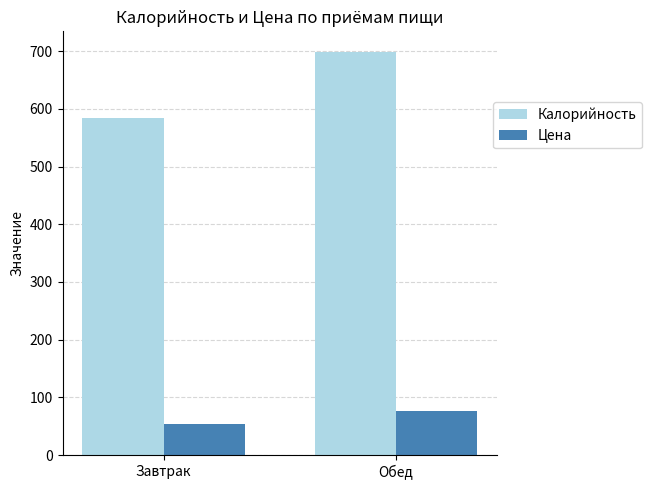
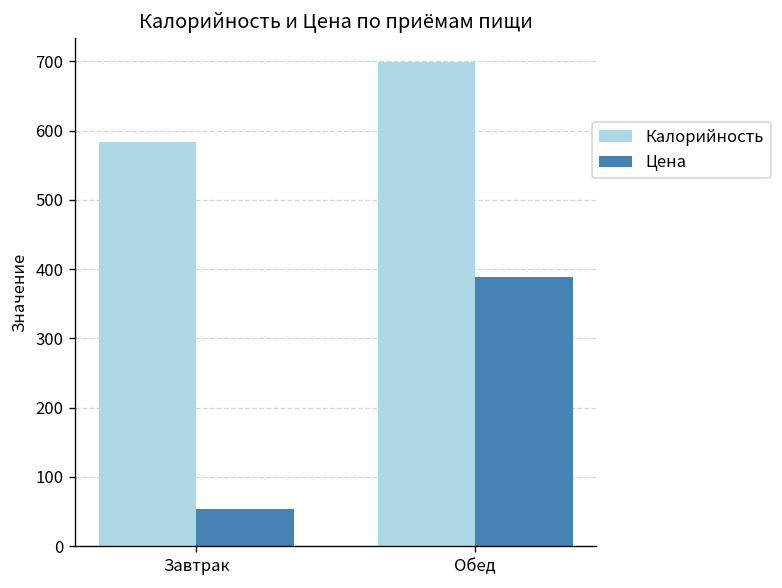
  {
    "Калорийность": {
      "Завтрак": 580,
      "Обед": 700
    },
    "Цена": {
      "Завтрак": 50,
-     "Обед": 80
+     "Обед": 390
    }
  }
